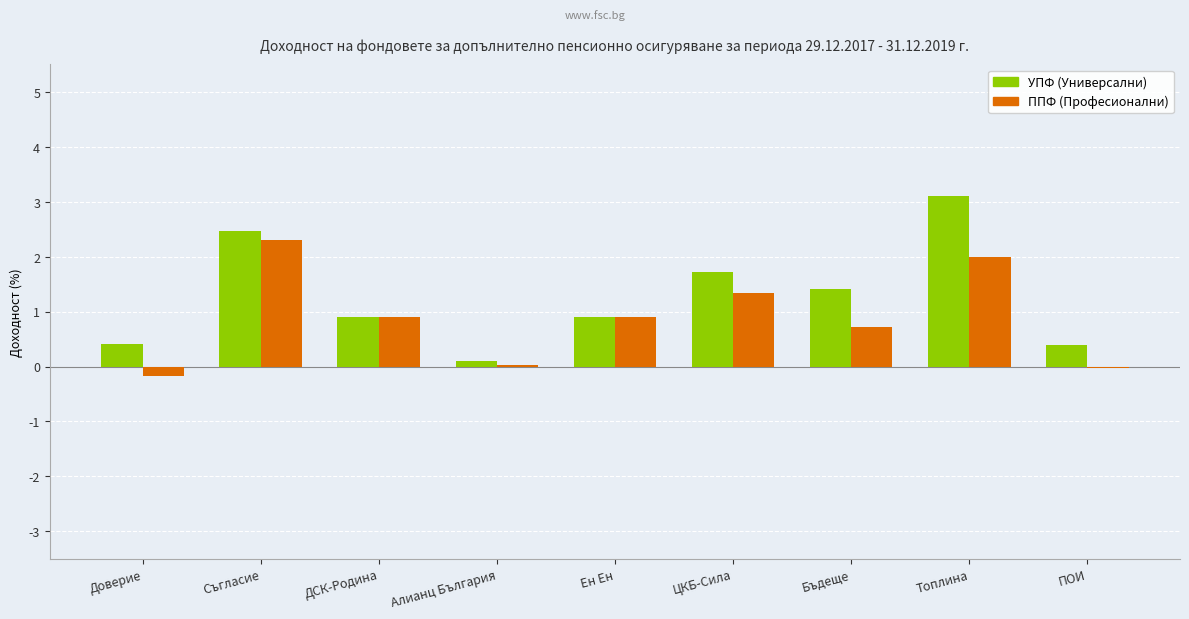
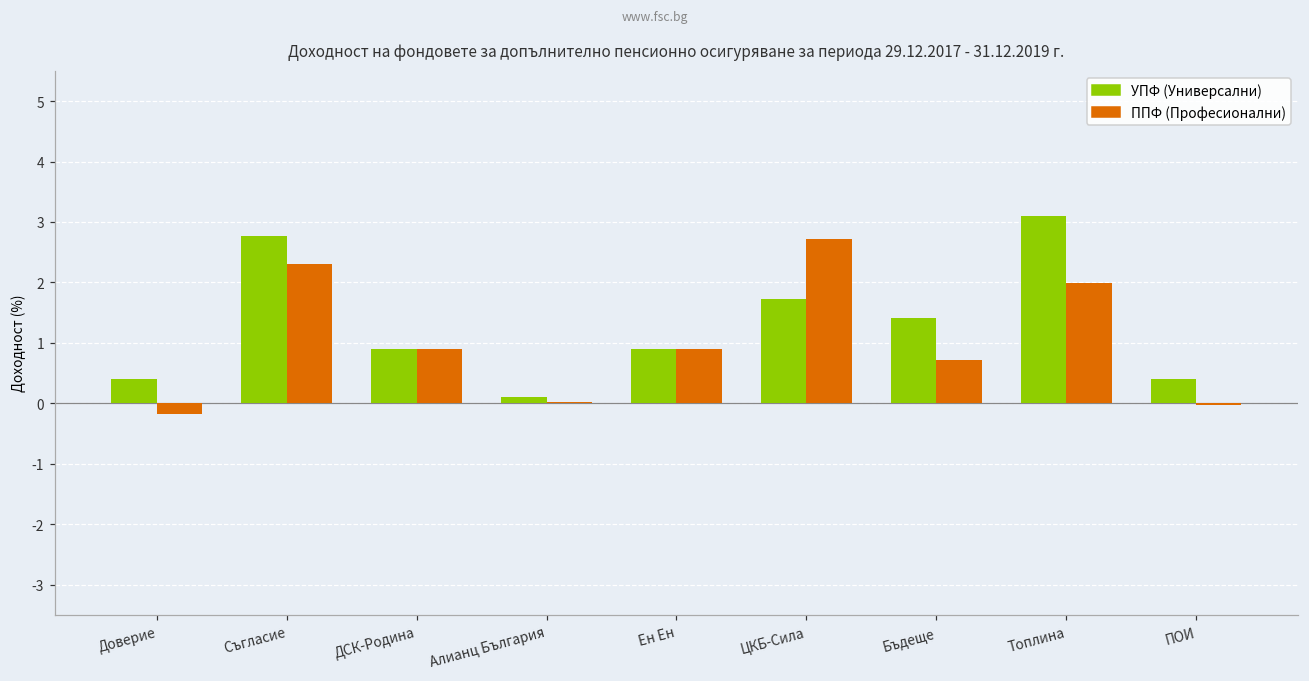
  {
    "УПФ (Универсални)": {
      "Доверие": 0.4,
-     "Съгласие": 2.5,
+     "Съгласие": 2.8,
      "ДСК-Родина": 0.9,
      "Алианц България": 0.1,
      "Ен Ен": 0.9,
      "ЦКБ-Сила": 1.7,
      "Бъдеще": 1.4,
      "Топлина": 3.1,
      "ПОИ": 0.4
    },
    "ППФ (Професионални)": {
      "Доверие": -0.2,
      "Съгласие": 2.3,
      "ДСК-Родина": 0.9,
      "Ен Ен": 0.9,
-     "ЦКБ-Сила": 1.3,
+     "ЦКБ-Сила": 2.7,
      "Бъдеще": 0.7,
      "Топлина": 2.0
    }
  }
